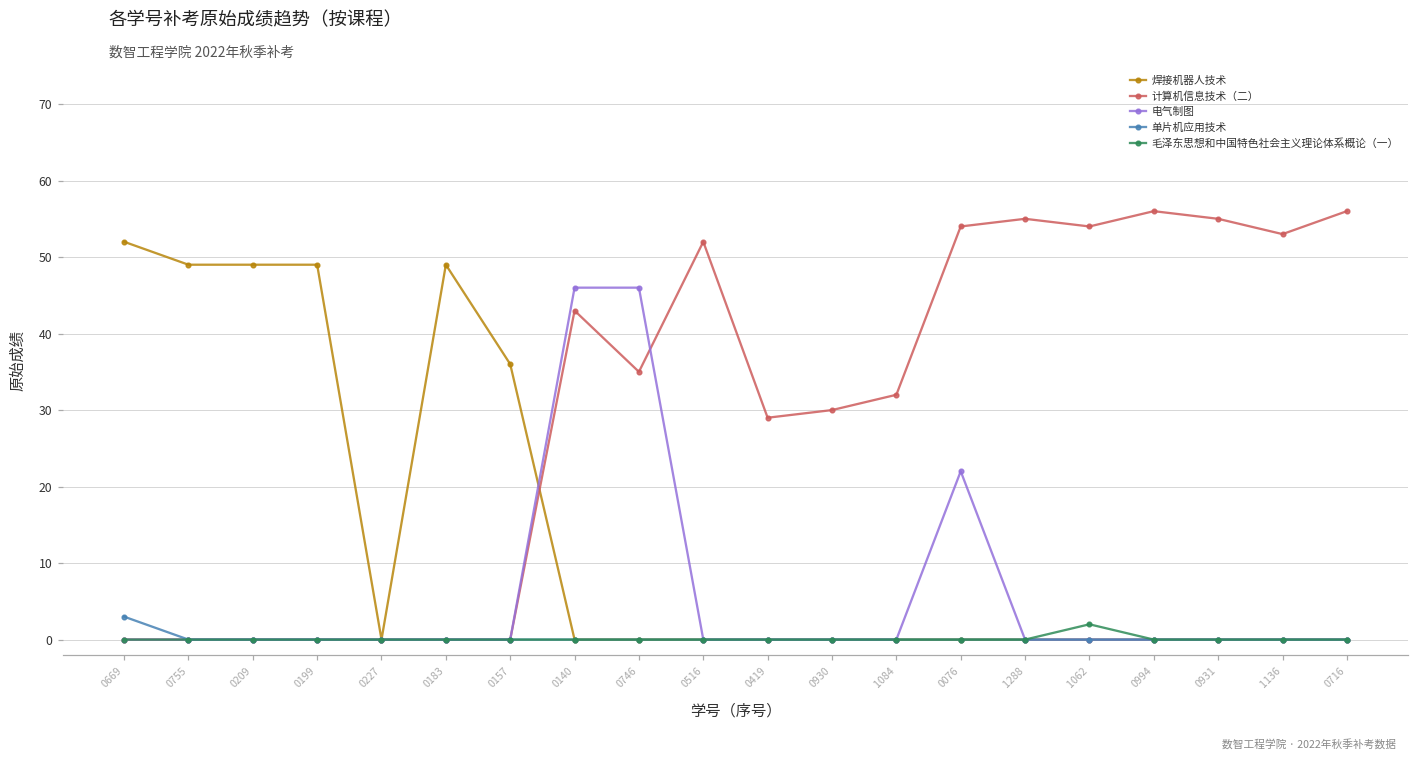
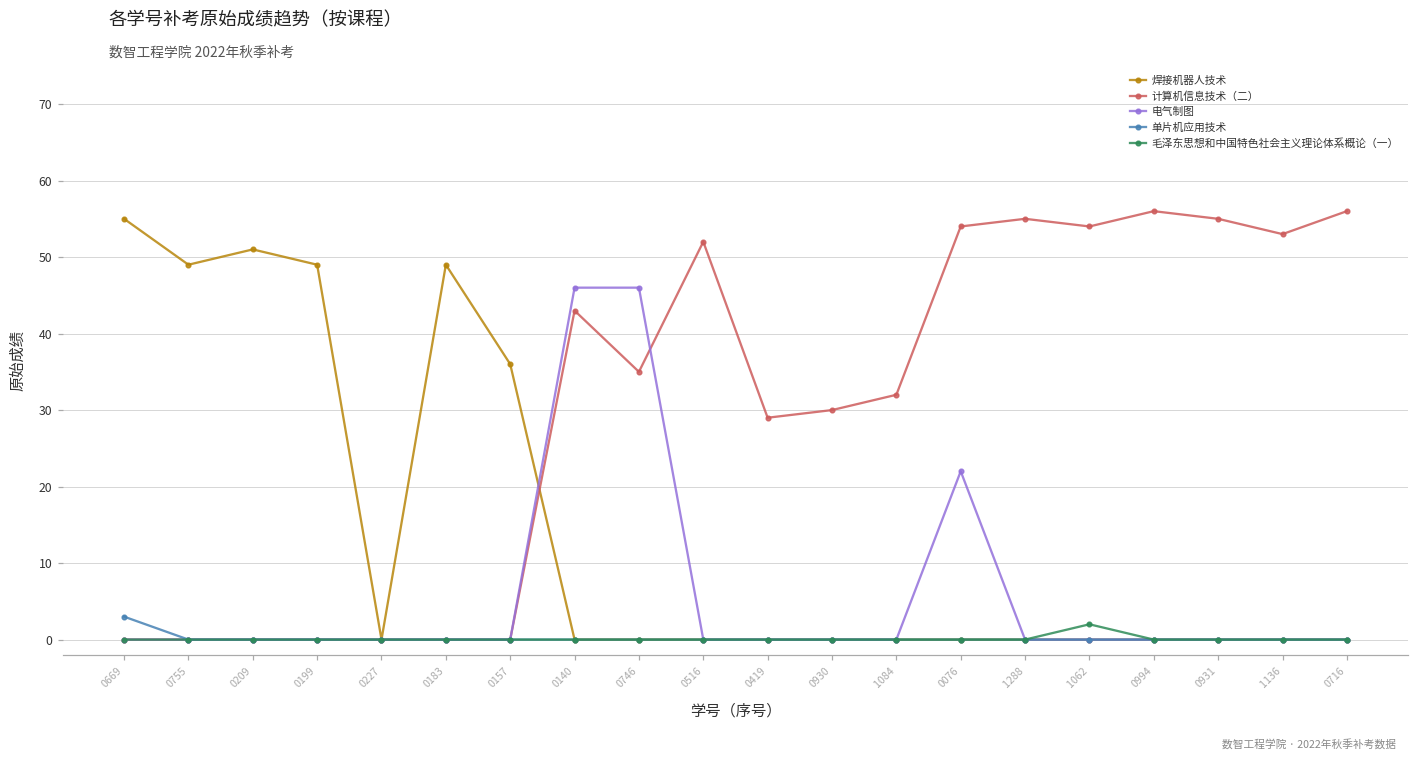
  {
    "焊接机器人技术": {
-     "0669": 52,
+     "0669": 55,
      "0755": 49,
-     "0209": 49,
+     "0209": 51,
      "0199": 49,
      "0183": 49,
      "0157": 36
    },
    "计算机信息技术（二）": {
      "0140": 43,
      "0746": 35,
      "0516": 52,
      "0419": 29,
      "0930": 30,
      "1084": 32,
      "0076": 54,
      "1288": 55,
      "1062": 54,
      "0994": 56,
      "0931": 55,
      "1136": 53,
      "0716": 56
    },
    "电气制图": {
      "0140": 46,
      "0746": 46,
      "0076": 22
    },
    "单片机应用技术": {
      "0669": 3
    },
    "毛泽东思想和中国特色社会主义理论体系概论（一）": {
      "1062": 2
    }
  }
